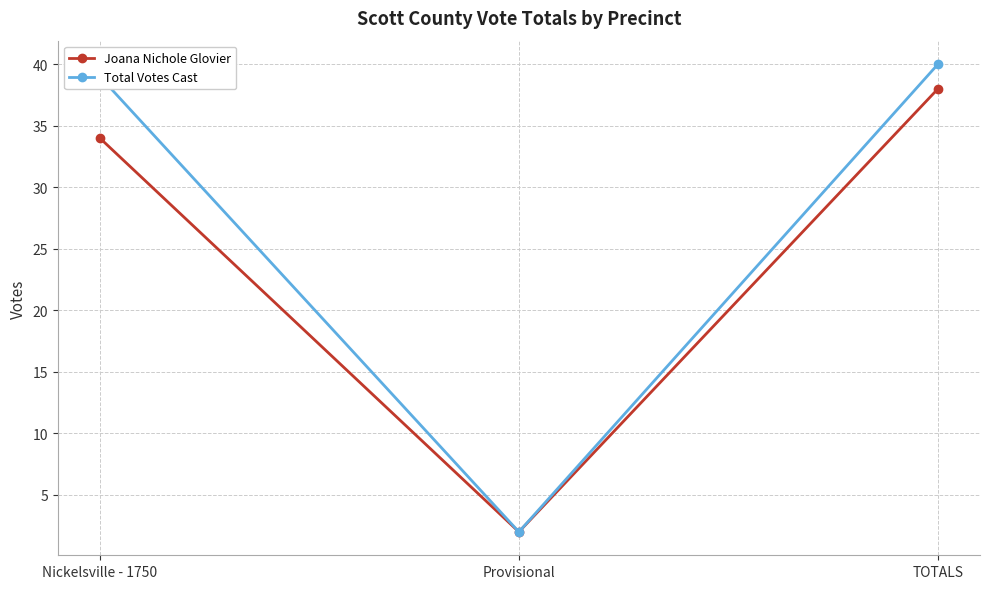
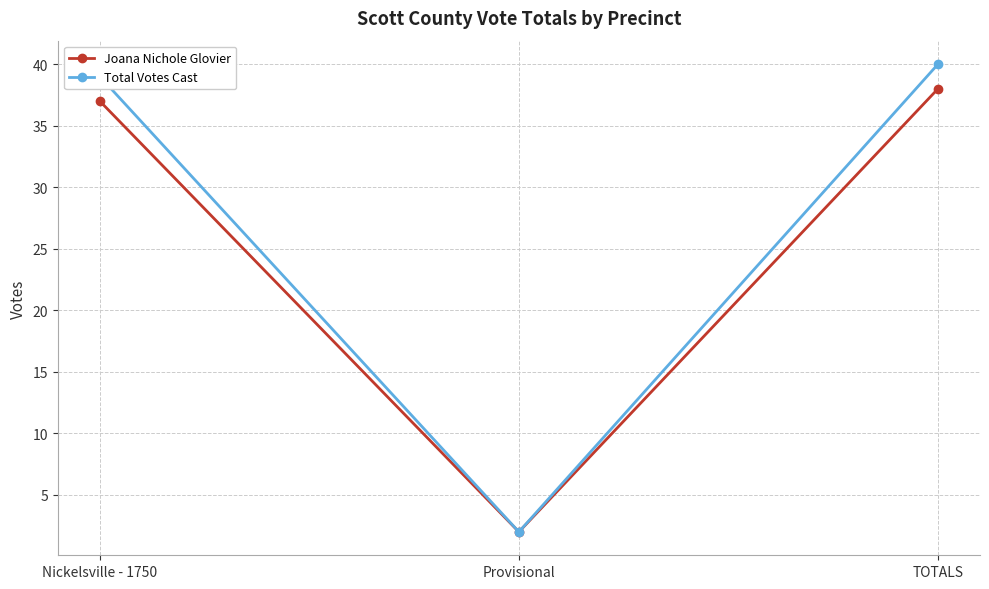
  {
    "Joana Nichole Glovier": {
-     "Nickelsville - 1750": 34,
+     "Nickelsville - 1750": 37,
      "TOTALS": 38
    },
    "Total Votes Cast": {
      "TOTALS": 40
    }
  }
